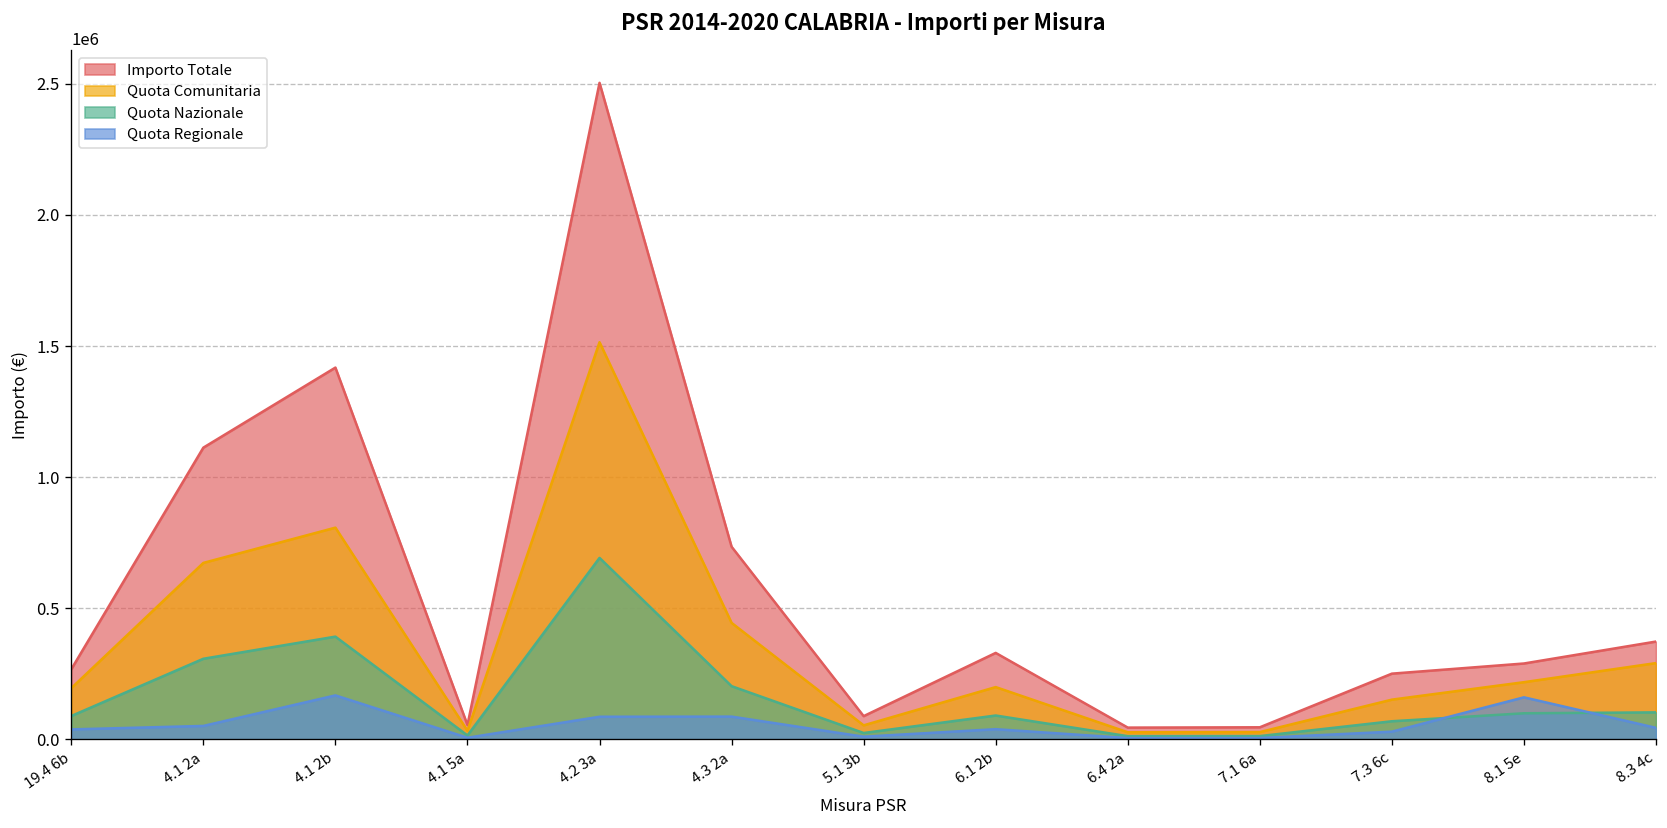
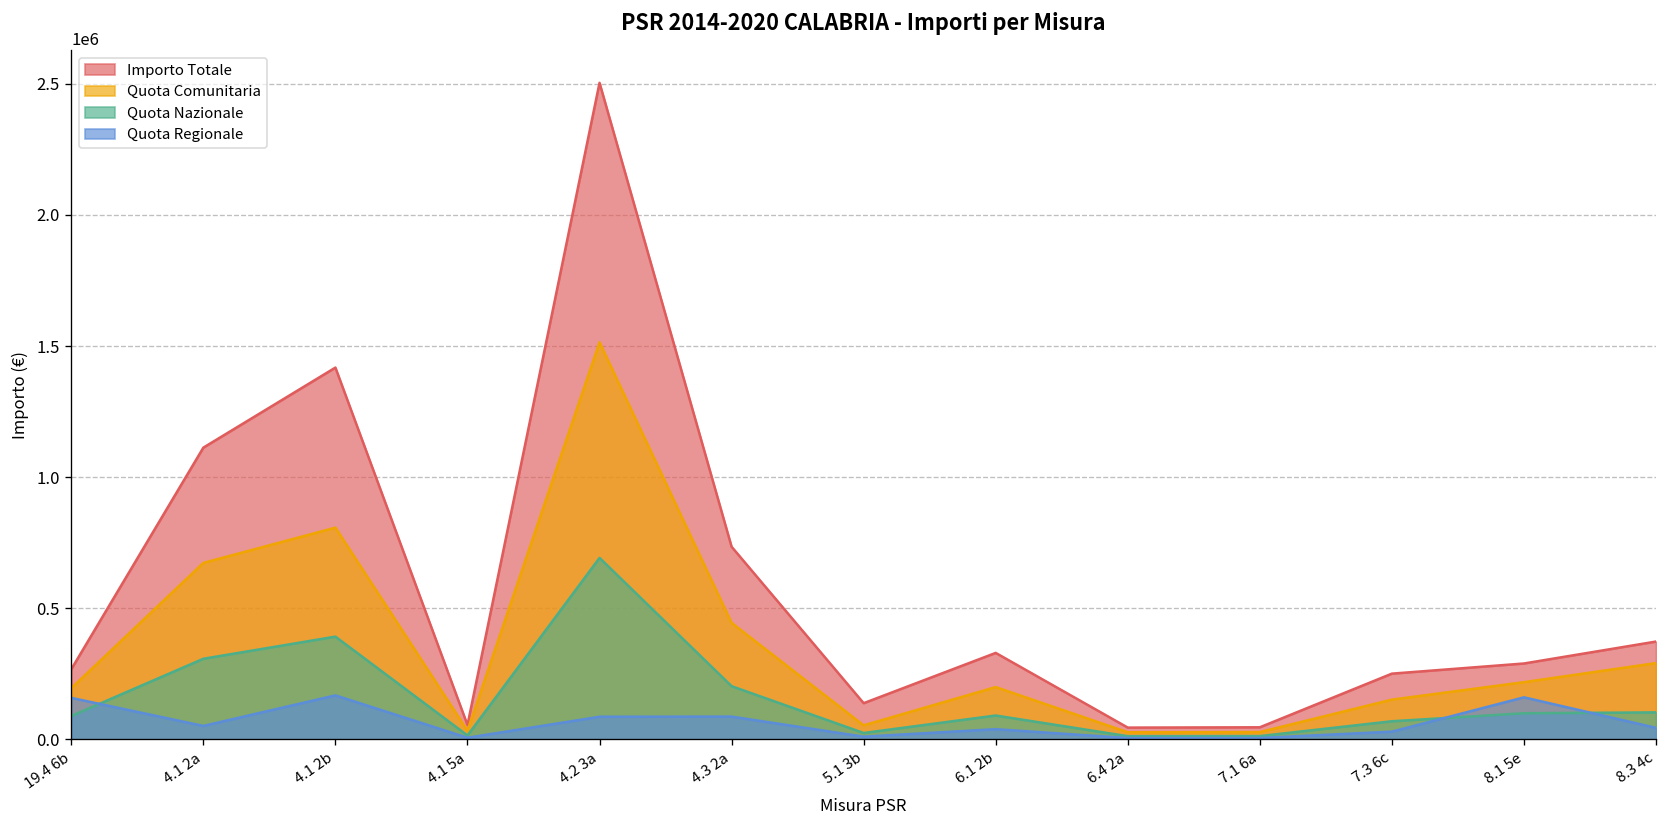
  {
    "Importo Totale": {
      "19.4 6b": 270000,
      "4.1 2a": 1110000,
      "4.1 2b": 1420000,
      "4.1 5a": 60000,
      "4.2 3a": 2500000,
      "4.3 2a": 730000,
-     "5.1 3b": 90000,
+     "5.1 3b": 140000,
      "6.1 2b": 330000,
      "6.4 2a": 50000,
      "7.1 6a": 50000,
      "7.3 6c": 250000,
      "8.1 5e": 290000,
      "8.3 4c": 370000
    },
    "Quota Comunitaria": {
      "19.4 6b": 200000,
      "4.1 2a": 670000,
      "4.1 2b": 810000,
      "4.1 5a": 30000,
      "4.2 3a": 1510000,
      "4.3 2a": 440000,
      "5.1 3b": 50000,
      "6.1 2b": 200000,
      "6.4 2a": 30000,
      "7.1 6a": 30000,
      "7.3 6c": 150000,
      "8.1 5e": 220000,
      "8.3 4c": 290000
    },
    "Quota Nazionale": {
      "19.4 6b": 90000,
      "4.1 2a": 310000,
      "4.1 2b": 390000,
      "4.2 3a": 690000,
      "4.3 2a": 200000,
      "5.1 3b": 20000,
      "6.1 2b": 90000,
      "7.3 6c": 70000,
      "8.1 5e": 100000,
      "8.3 4c": 100000
    },
    "Quota Regionale": {
-     "19.4 6b": 40000,
+     "19.4 6b": 160000,
      "4.1 2a": 50000,
      "4.1 2b": 170000,
      "4.2 3a": 90000,
      "4.3 2a": 90000,
      "5.1 3b": 10000,
      "6.1 2b": 40000,
      "7.3 6c": 30000,
      "8.1 5e": 160000,
      "8.3 4c": 40000
    }
  }
